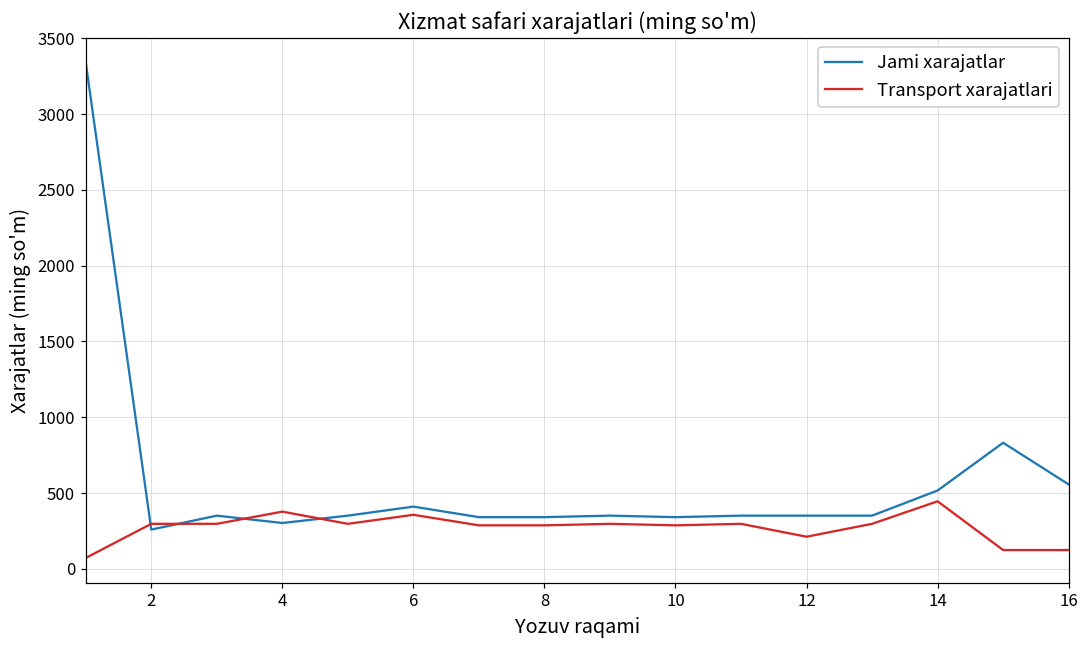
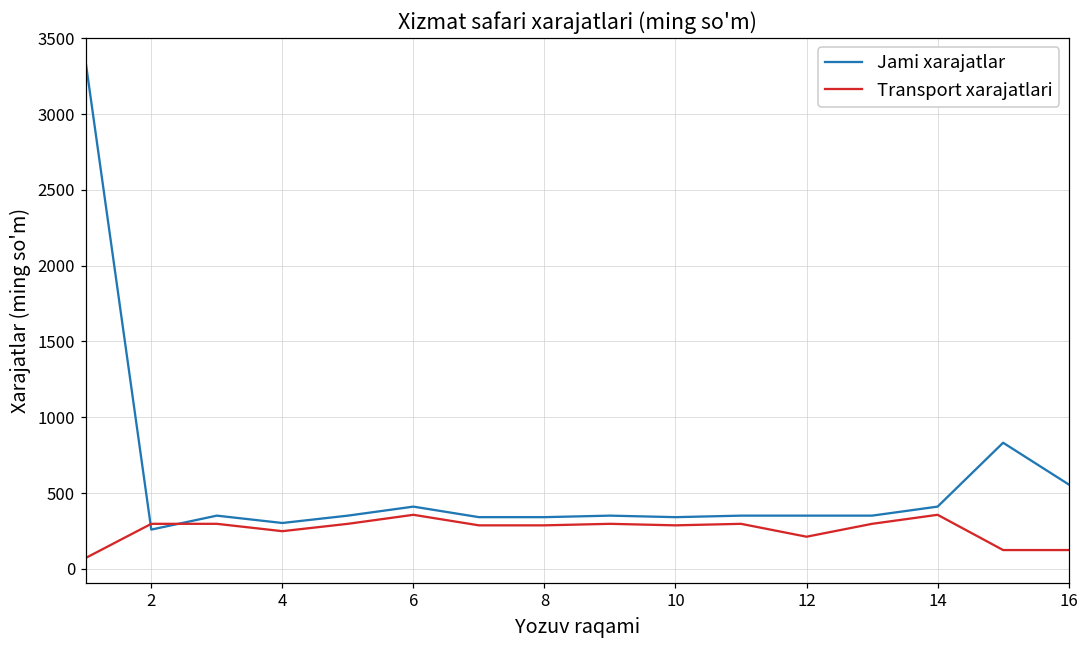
  {
    "Jami xarajatlar": {
      "2": 260,
      "4": 300,
      "6": 410,
      "8": 340,
      "10": 340,
      "12": 350,
-     "14": 520,
+     "14": 410,
      "16": 560
    },
    "Transport xarajatlari": {
      "2": 300,
-     "4": 380,
+     "4": 250,
      "6": 360,
      "8": 290,
      "10": 290,
      "12": 210,
-     "14": 450,
+     "14": 360,
      "16": 120
    }
  }
